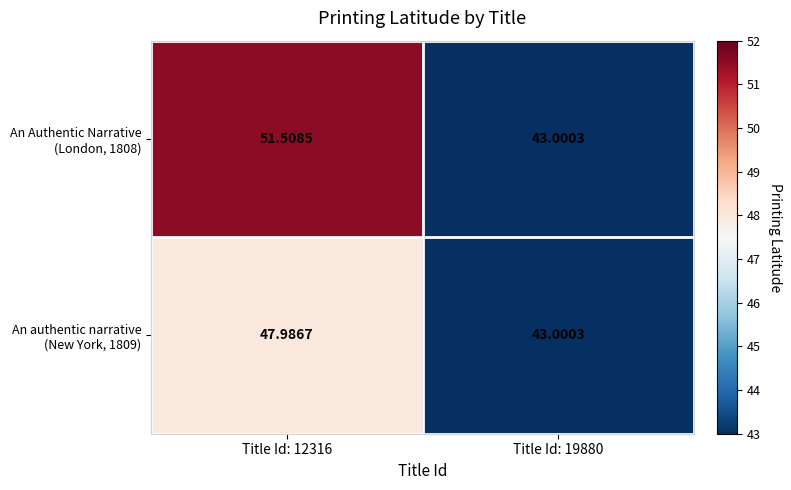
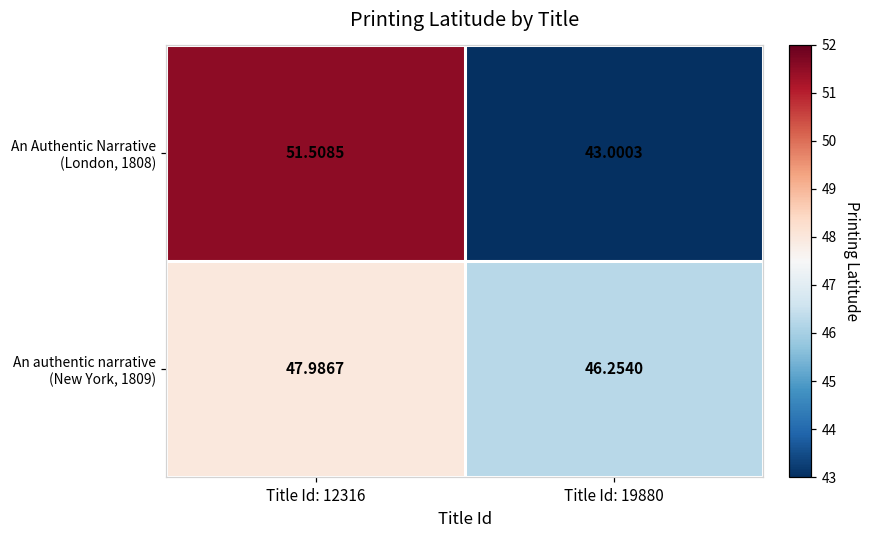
  {
    "An Authentic Narrative (London, 1808)": {
      "Title Id: 12316": 51.5085,
      "Title Id: 19880": 43.0003
    },
    "An authentic narrative (New York, 1809)": {
      "Title Id: 12316": 47.9867,
-     "Title Id: 19880": 43.0003
+     "Title Id: 19880": 46.2540
    }
  }
